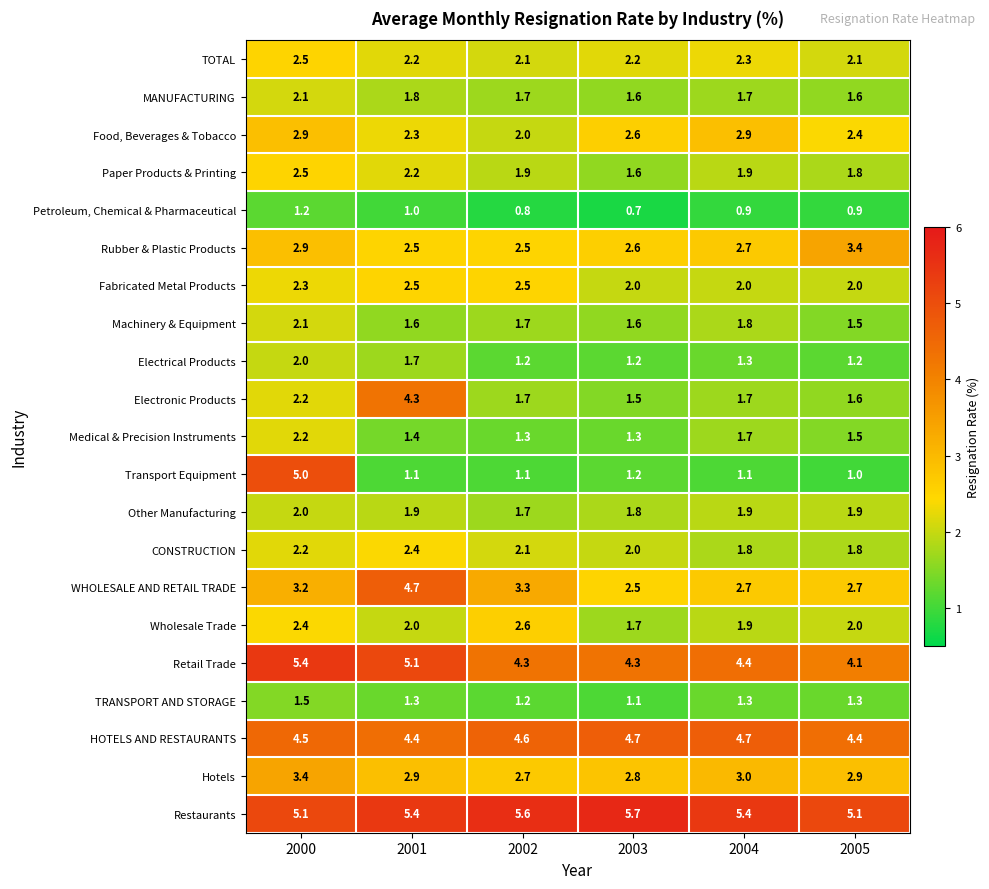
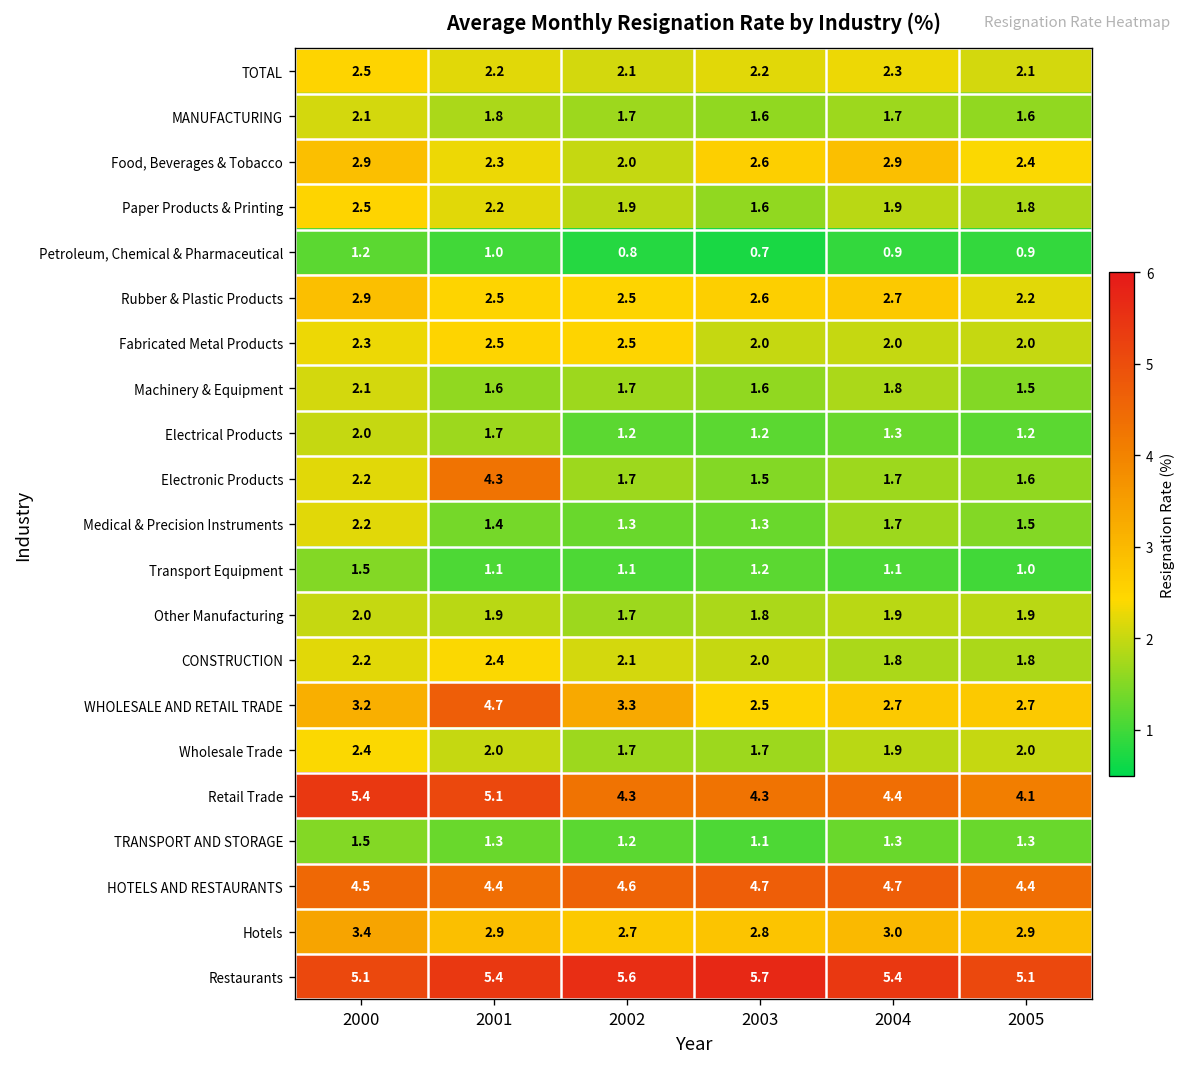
  {
    "TOTAL": {
      "2000": 2.5,
      "2001": 2.2,
      "2002": 2.1,
      "2003": 2.2,
      "2004": 2.3,
      "2005": 2.1
    },
    "MANUFACTURING": {
      "2000": 2.1,
      "2001": 1.8,
      "2002": 1.7,
      "2003": 1.6,
      "2004": 1.7,
      "2005": 1.6
    },
    "Food, Beverages & Tobacco": {
      "2000": 2.9,
      "2001": 2.3,
      "2002": 2.0,
      "2003": 2.6,
      "2004": 2.9,
      "2005": 2.4
    },
    "Paper Products & Printing": {
      "2000": 2.5,
      "2001": 2.2,
      "2002": 1.9,
      "2003": 1.6,
      "2004": 1.9,
      "2005": 1.8
    },
    "Petroleum, Chemical & Pharmaceutical": {
      "2000": 1.2,
      "2001": 1.0,
      "2002": 0.8,
      "2003": 0.7,
      "2004": 0.9,
      "2005": 0.9
    },
    "Rubber & Plastic Products": {
      "2000": 2.9,
      "2001": 2.5,
      "2002": 2.5,
      "2003": 2.6,
      "2004": 2.7,
-     "2005": 3.4
+     "2005": 2.2
    },
    "Fabricated Metal Products": {
      "2000": 2.3,
      "2001": 2.5,
      "2002": 2.5,
      "2003": 2.0,
      "2004": 2.0,
      "2005": 2.0
    },
    "Machinery & Equipment": {
      "2000": 2.1,
      "2001": 1.6,
      "2002": 1.7,
      "2003": 1.6,
      "2004": 1.8,
      "2005": 1.5
    },
    "Electrical Products": {
      "2000": 2.0,
      "2001": 1.7,
      "2002": 1.2,
      "2003": 1.2,
      "2004": 1.3,
      "2005": 1.2
    },
    "Electronic Products": {
      "2000": 2.2,
      "2001": 4.3,
      "2002": 1.7,
      "2003": 1.5,
      "2004": 1.7,
      "2005": 1.6
    },
    "Medical & Precision Instruments": {
      "2000": 2.2,
      "2001": 1.4,
      "2002": 1.3,
      "2003": 1.3,
      "2004": 1.7,
      "2005": 1.5
    },
    "Transport Equipment": {
-     "2000": 5.0,
+     "2000": 1.5,
      "2001": 1.1,
      "2002": 1.1,
      "2003": 1.2,
      "2004": 1.1,
      "2005": 1.0
    },
    "Other Manufacturing": {
      "2000": 2.0,
      "2001": 1.9,
      "2002": 1.7,
      "2003": 1.8,
      "2004": 1.9,
      "2005": 1.9
    },
    "CONSTRUCTION": {
      "2000": 2.2,
      "2001": 2.4,
      "2002": 2.1,
      "2003": 2.0,
      "2004": 1.8,
      "2005": 1.8
    },
    "WHOLESALE AND RETAIL TRADE": {
      "2000": 3.2,
      "2001": 4.7,
      "2002": 3.3,
      "2003": 2.5,
      "2004": 2.7,
      "2005": 2.7
    },
    "Wholesale Trade": {
      "2000": 2.4,
      "2001": 2.0,
-     "2002": 2.6,
+     "2002": 1.7,
      "2003": 1.7,
      "2004": 1.9,
      "2005": 2.0
    },
    "Retail Trade": {
      "2000": 5.4,
      "2001": 5.1,
      "2002": 4.3,
      "2003": 4.3,
      "2004": 4.4,
      "2005": 4.1
    },
    "TRANSPORT AND STORAGE": {
      "2000": 1.5,
      "2001": 1.3,
      "2002": 1.2,
      "2003": 1.1,
      "2004": 1.3,
      "2005": 1.3
    },
    "HOTELS AND RESTAURANTS": {
      "2000": 4.5,
      "2001": 4.4,
      "2002": 4.6,
      "2003": 4.7,
      "2004": 4.7,
      "2005": 4.4
    },
    "Hotels": {
      "2000": 3.4,
      "2001": 2.9,
      "2002": 2.7,
      "2003": 2.8,
      "2004": 3.0,
      "2005": 2.9
    },
    "Restaurants": {
      "2000": 5.1,
      "2001": 5.4,
      "2002": 5.6,
      "2003": 5.7,
      "2004": 5.4,
      "2005": 5.1
    }
  }
